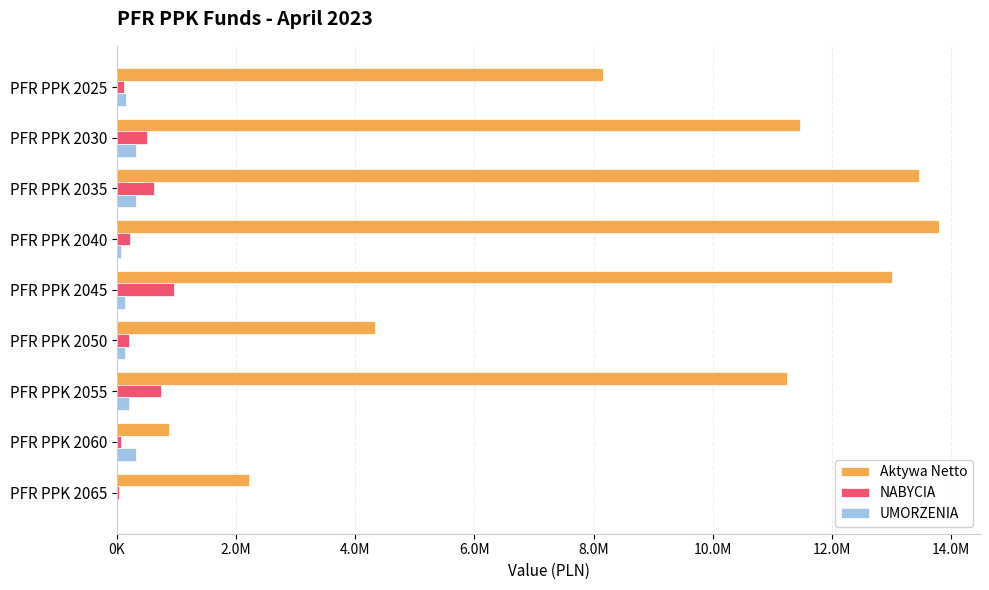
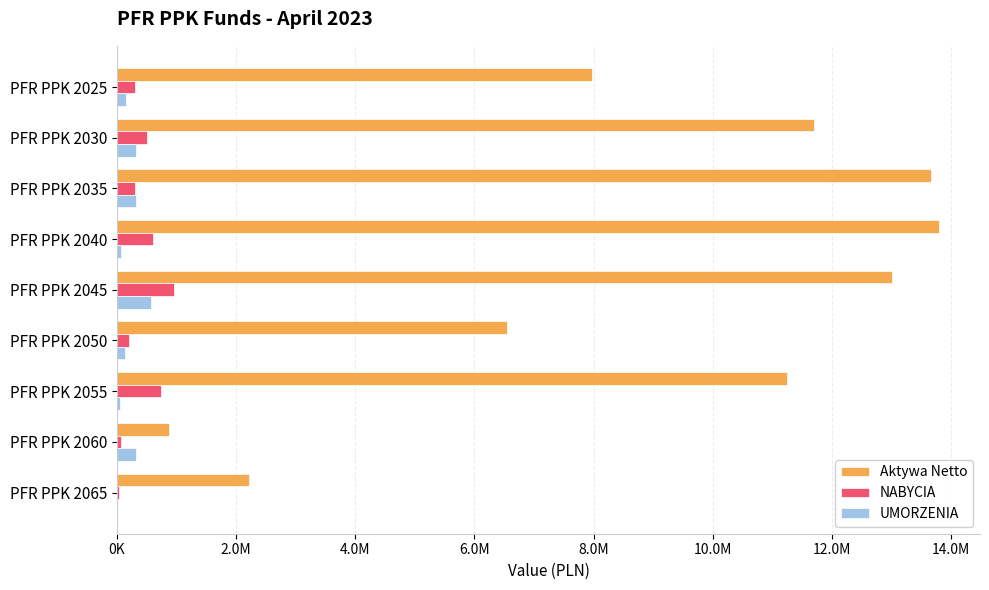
  {
    "Aktywa Netto": {
-     "PFR PPK 2025": 8200000,
-     "PFR PPK 2030": 11500000,
-     "PFR PPK 2035": 13500000,
+     "PFR PPK 2025": 8000000,
+     "PFR PPK 2030": 11700000,
+     "PFR PPK 2035": 13700000,
      "PFR PPK 2040": 13800000,
      "PFR PPK 2045": 13000000,
-     "PFR PPK 2050": 4300000,
+     "PFR PPK 2050": 6500000,
      "PFR PPK 2055": 11200000,
      "PFR PPK 2060": 900000,
      "PFR PPK 2065": 2200000
    },
    "NABYCIA": {
-     "PFR PPK 2025": 100000,
+     "PFR PPK 2025": 300000,
      "PFR PPK 2030": 500000,
-     "PFR PPK 2035": 600000,
-     "PFR PPK 2040": 200000,
+     "PFR PPK 2035": 300000,
+     "PFR PPK 2040": 600000,
      "PFR PPK 2045": 1000000,
      "PFR PPK 2050": 200000,
      "PFR PPK 2055": 700000,
      "PFR PPK 2060": 100000
    },
    "UMORZENIA": {
      "PFR PPK 2025": 200000,
      "PFR PPK 2030": 300000,
      "PFR PPK 2035": 300000,
      "PFR PPK 2040": 100000,
-     "PFR PPK 2045": 100000,
+     "PFR PPK 2045": 600000,
      "PFR PPK 2050": 100000,
-     "PFR PPK 2055": 200000,
+     "PFR PPK 2055": 0,
      "PFR PPK 2060": 300000,
      "PFR PPK 2065": 0
    }
  }
